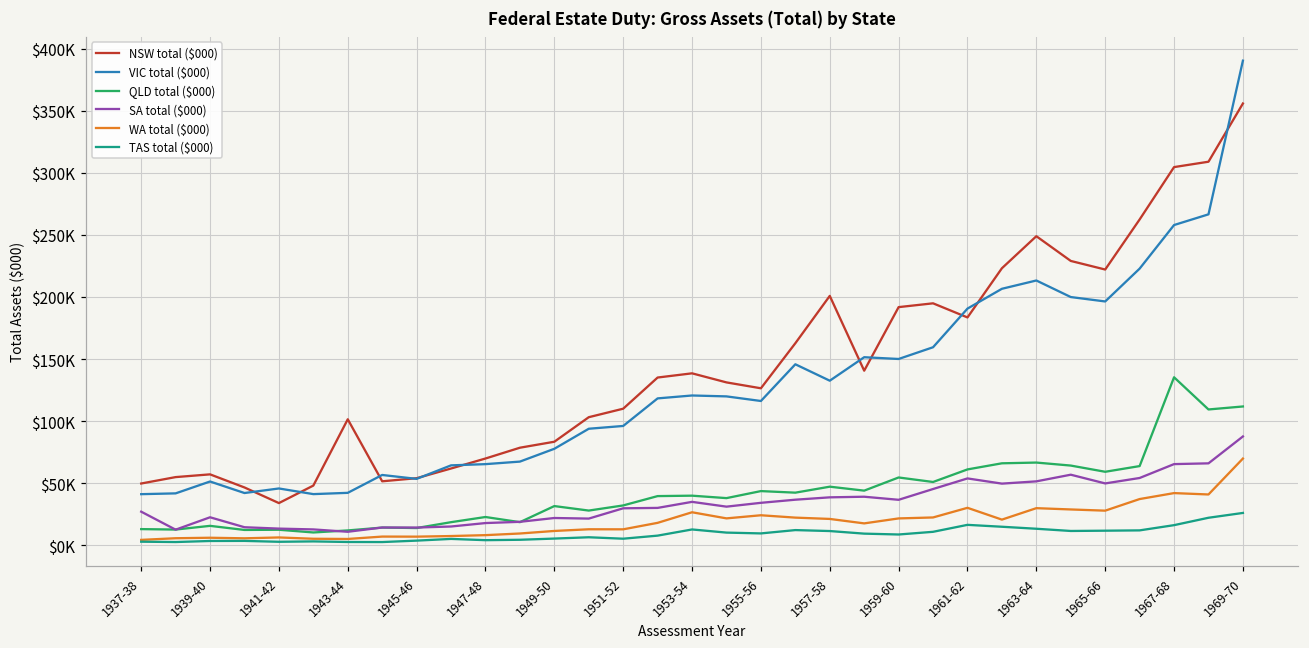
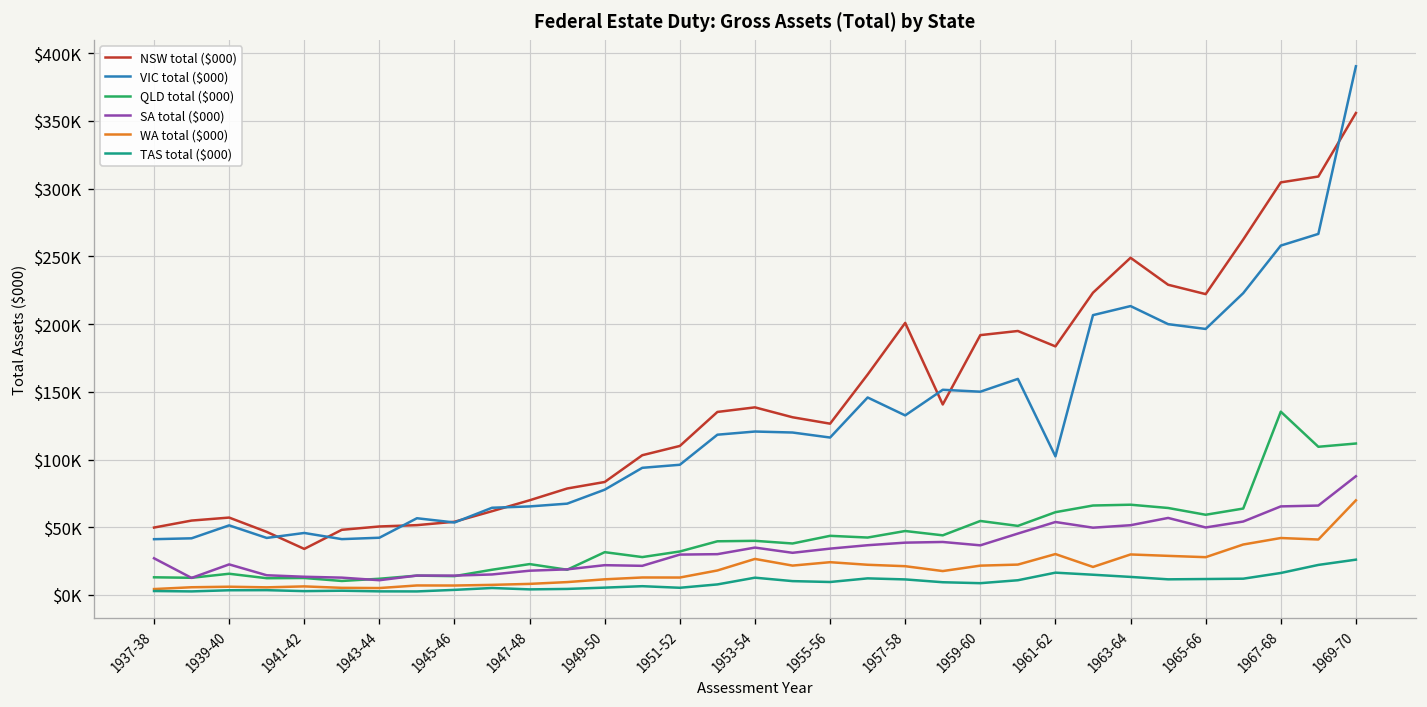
  {
    "NSW total ($000)": {
      "1937-38": "$50000",
      "1939-40": "$57000",
      "1941-42": "$34000",
-     "1943-44": "$102000",
+     "1943-44": "$51000",
      "1947-48": "$70000",
      "1949-50": "$83000",
      "1951-52": "$110000",
      "1953-54": "$139000",
      "1955-56": "$126000",
      "1957-58": "$201000",
      "1959-60": "$192000",
      "1961-62": "$184000",
      "1963-64": "$249000",
      "1965-66": "$222000",
      "1967-68": "$305000",
      "1969-70": "$356000"
    },
    "VIC total ($000)": {
      "1937-38": "$41000",
      "1939-40": "$51000",
      "1941-42": "$46000",
      "1943-44": "$42000",
      "1947-48": "$65000",
      "1949-50": "$78000",
      "1951-52": "$96000",
      "1953-54": "$121000",
      "1955-56": "$116000",
      "1957-58": "$133000",
      "1959-60": "$150000",
-     "1961-62": "$191000",
+     "1961-62": "$102000",
      "1963-64": "$213000",
      "1965-66": "$196000",
      "1967-68": "$258000",
      "1969-70": "$390000"
    },
    "SA total ($000)": {
      "1937-38": "$27000",
      "1939-40": "$23000",
      "1947-48": "$18000",
      "1949-50": "$22000",
      "1951-52": "$30000",
      "1953-54": "$35000",
      "1955-56": "$34000",
      "1957-58": "$39000",
      "1959-60": "$37000",
      "1961-62": "$54000",
      "1963-64": "$52000",
      "1965-66": "$50000",
      "1967-68": "$65000",
      "1969-70": "$88000"
    },
    "WA total ($000)": {
      "1939-40": "$6000",
      "1941-42": "$6000",
      "1943-44": "$5000",
      "1945-46": "$7000",
      "1947-48": "$8000",
      "1949-50": "$12000",
      "1951-52": "$13000",
      "1953-54": "$27000",
      "1955-56": "$24000",
      "1957-58": "$21000",
      "1959-60": "$22000",
      "1961-62": "$30000",
      "1963-64": "$30000",
      "1965-66": "$28000",
      "1967-68": "$42000",
      "1969-70": "$70000"
    }
  }
